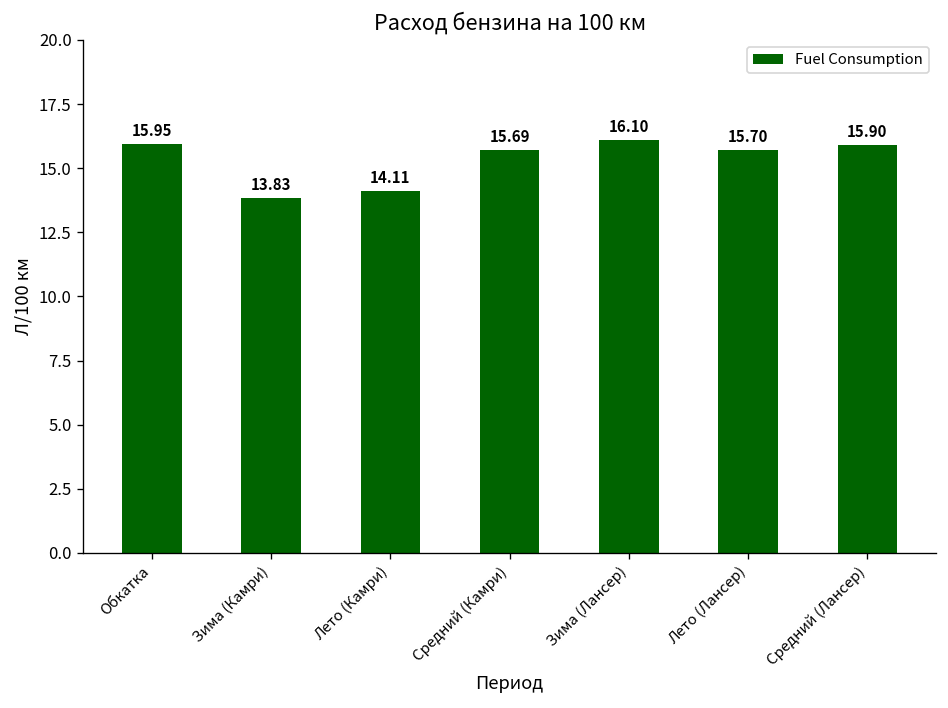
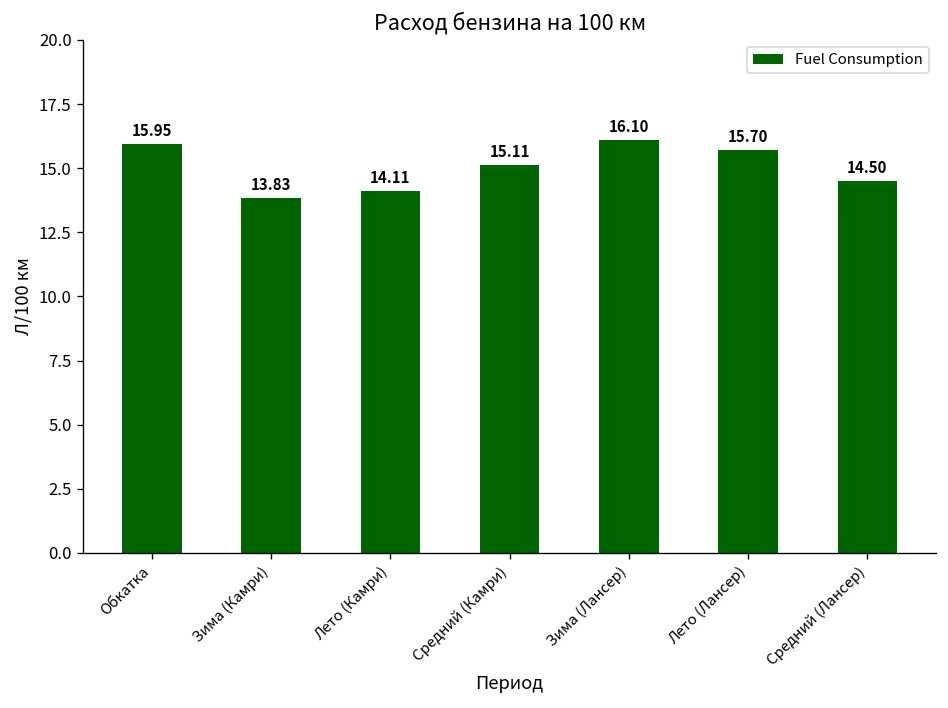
  {
    "Обкатка": 15.95,
    "Зима (Камри)": 13.83,
    "Лето (Камри)": 14.11,
-   "Средний (Камри)": 15.69,
+   "Средний (Камри)": 15.11,
    "Зима (Лансер)": 16.10,
    "Лето (Лансер)": 15.70,
-   "Средний (Лансер)": 15.90
+   "Средний (Лансер)": 14.50
  }
